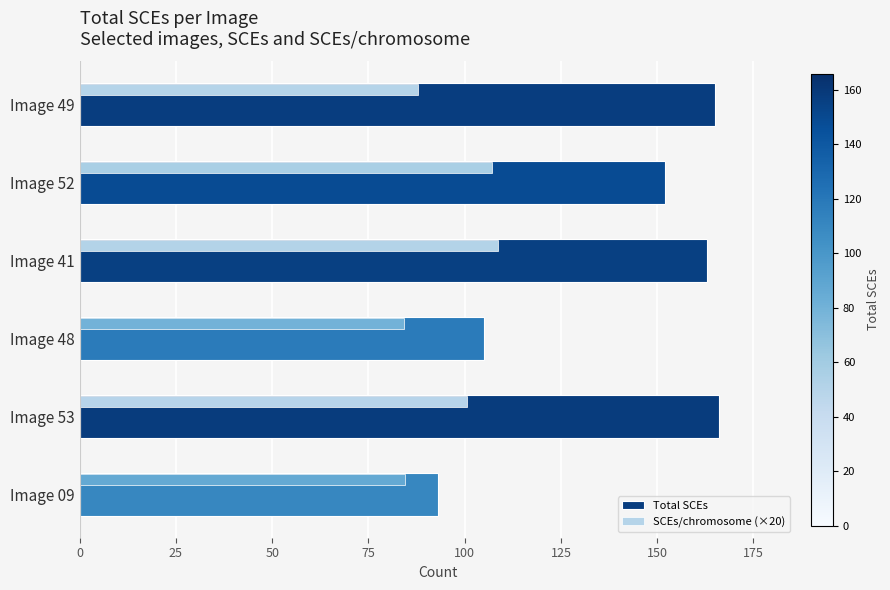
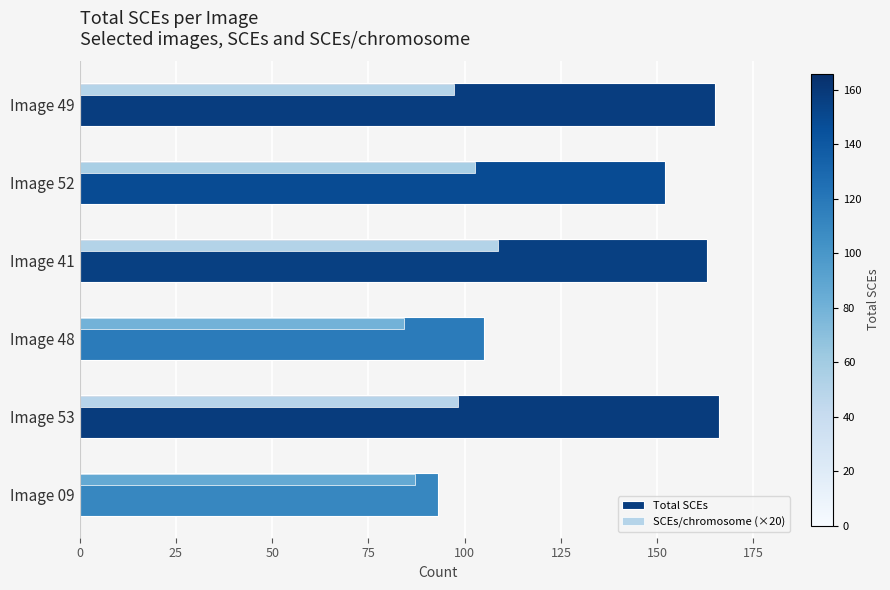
  {
    "Total SCEs": {
      "Image 49": 165,
      "Image 52": 152,
      "Image 41": 163,
      "Image 48": 105,
      "Image 53": 166,
      "Image 09": 93
    },
    "SCEs/chromosome (×20)": {
-     "Image 49": 88,
-     "Image 52": 107,
-     "Image 53": 101,
-     "Image 09": 85
+     "Image 49": 97,
+     "Image 52": 103,
+     "Image 53": 98,
+     "Image 09": 87
    }
  }
